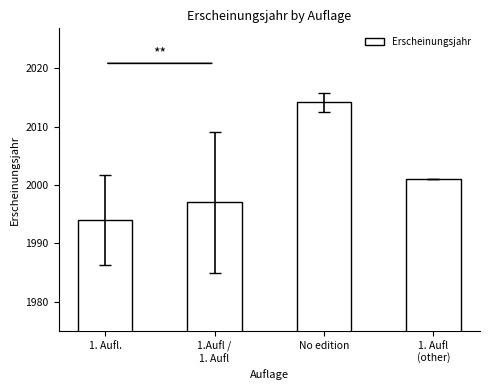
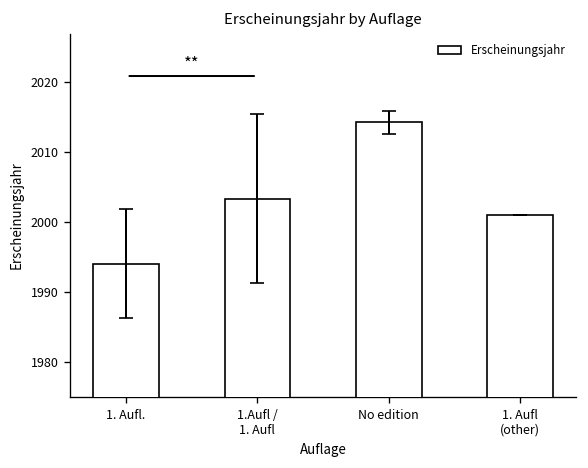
  {
    "Erscheinungsjahr": {
      "1. Aufl.": 1994,
-     "1.Aufl / 1. Aufl": 1997,
+     "1.Aufl / 1. Aufl": 2003,
      "No edition": 2014,
      "1. Aufl (other)": 2001
    }
  }
